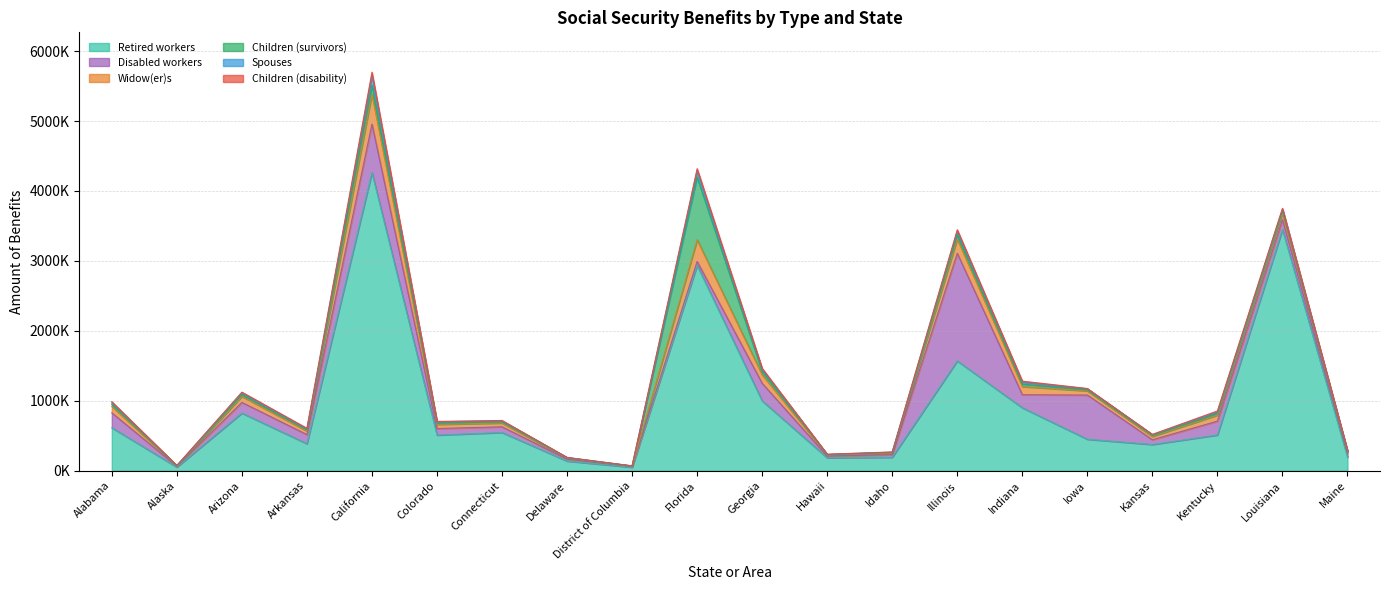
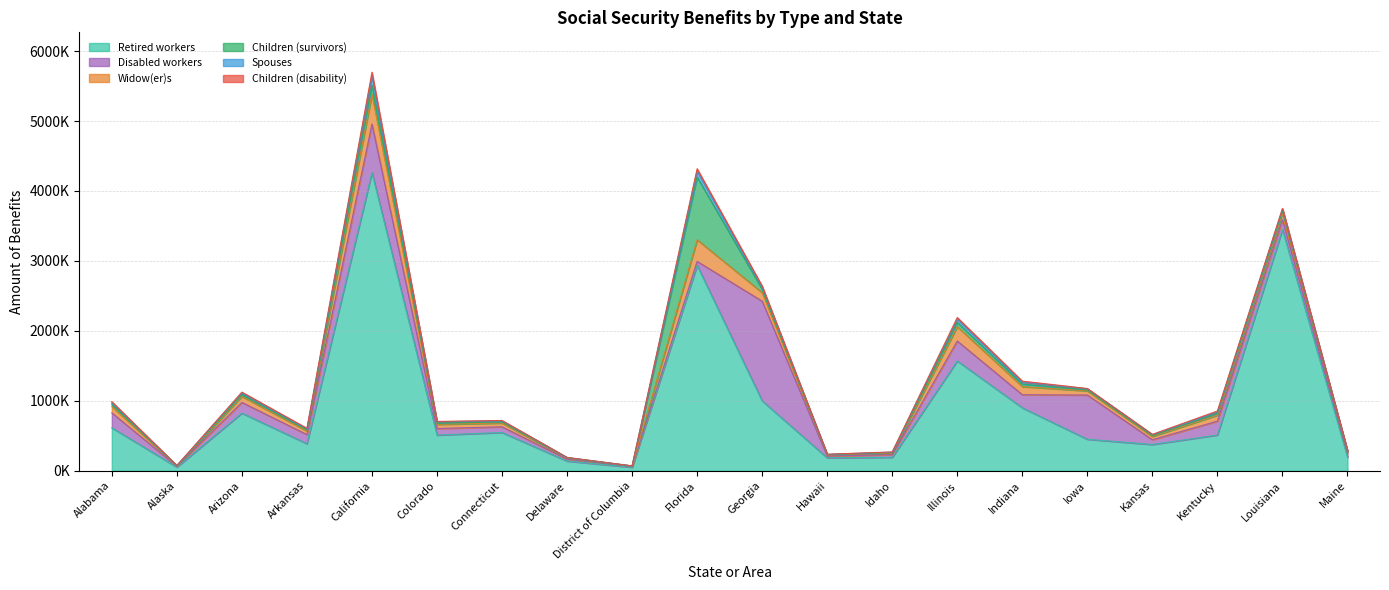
  {
    "Retired workers": {
      "Alabama": 600000,
      "Arizona": 800000,
      "Arkansas": 400000,
      "California": 4300000,
      "Colorado": 500000,
      "Connecticut": 500000,
      "Florida": 2900000,
      "Georgia": 1000000,
      "Idaho": 200000,
      "Illinois": 1600000,
      "Indiana": 900000,
      "Iowa": 500000,
      "Kansas": 400000,
      "Kentucky": 500000,
      "Louisiana": 3400000,
      "Maine": 200000
    },
    "Disabled workers": {
      "Alabama": 200000,
      "Arizona": 200000,
      "Arkansas": 100000,
      "California": 700000,
      "Colorado": 100000,
      "Connecticut": 100000,
      "Florida": 100000,
-     "Georgia": 300000,
-     "Illinois": 1500000,
+     "Georgia": 1400000,
+     "Illinois": 300000,
      "Indiana": 200000,
      "Iowa": 600000,
      "Kansas": 100000,
      "Kentucky": 200000,
      "Louisiana": 100000
    },
    "Children (survivors)": {
      "California": 100000,
      "Florida": 900000,
      "Illinois": 100000
    },
    "Spouses": {
      "California": 100000
    }
  }
